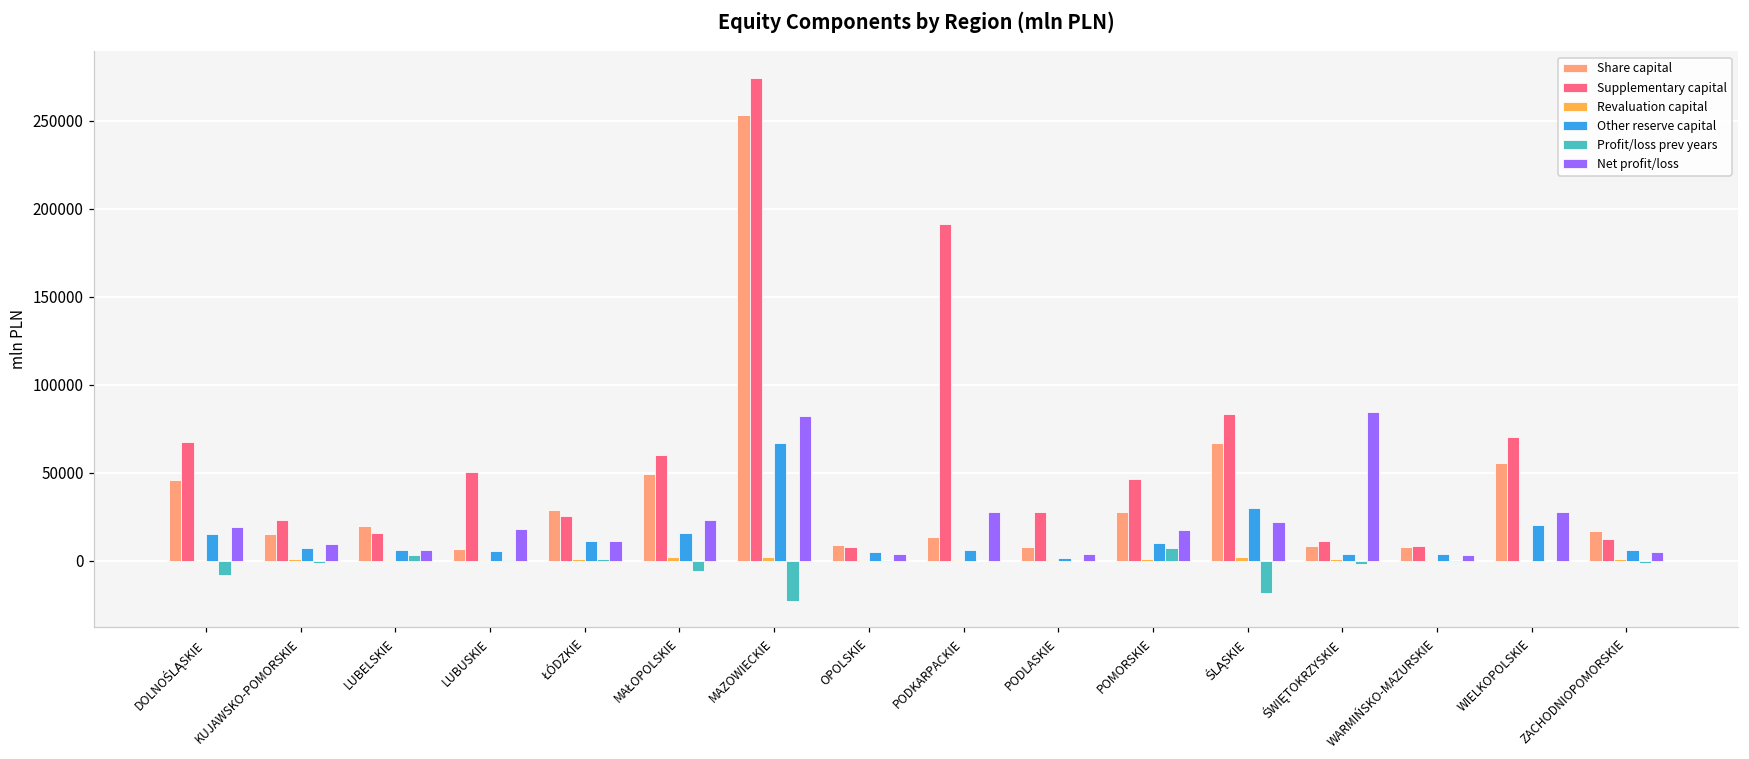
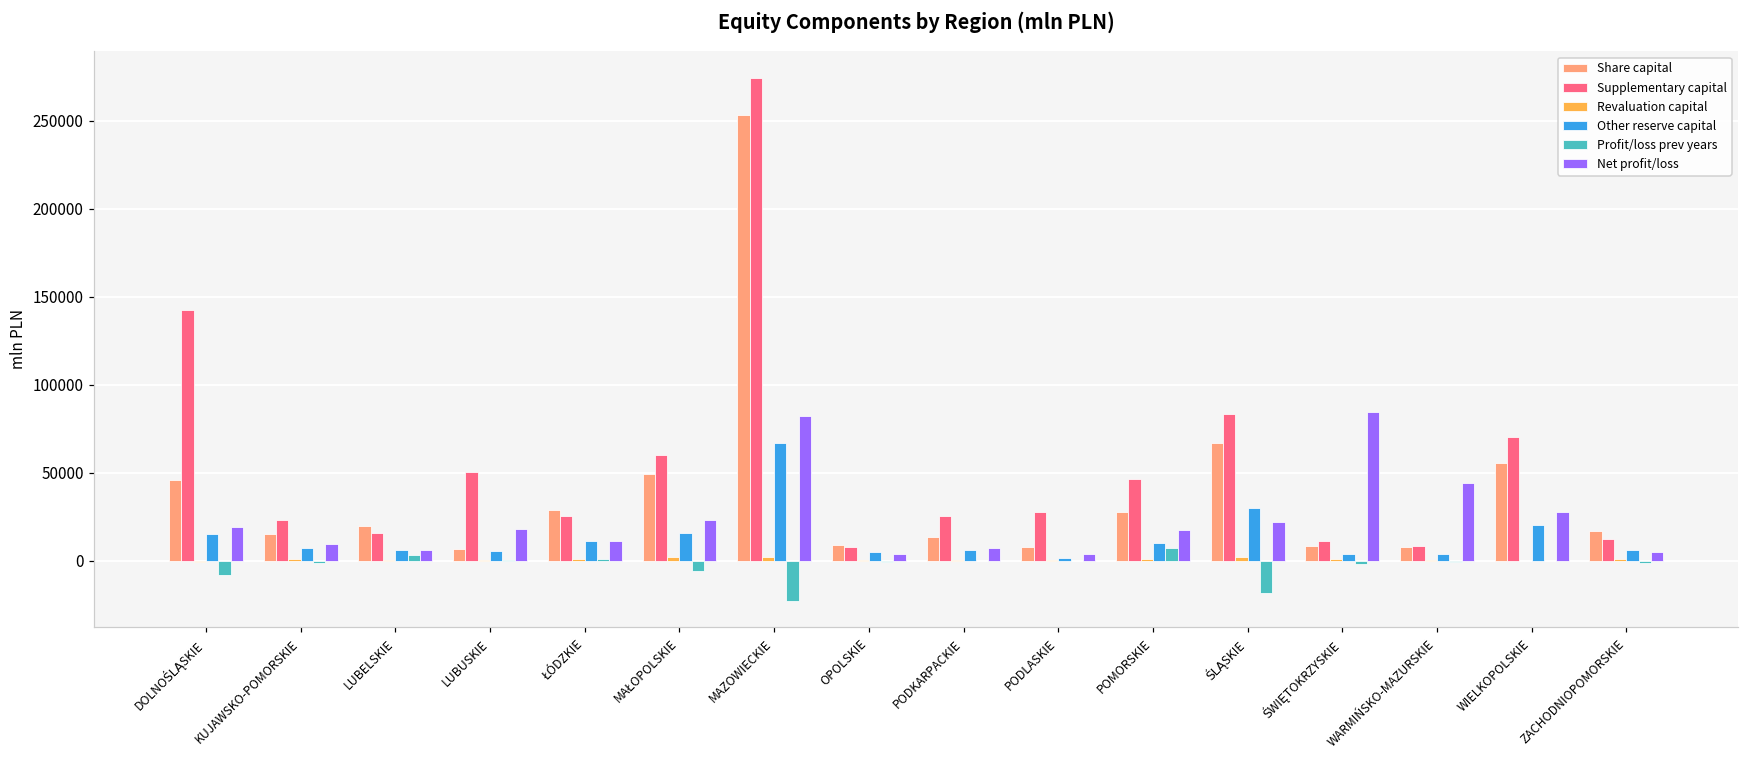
  {
    "Supplementary capital": {
-     "DOLNOŚLĄSKIE": 67000,
+     "DOLNOŚLĄSKIE": 143000,
      "KUJAWSKO-POMORSKIE": 23000,
      "LUBELSKIE": 16000,
      "LUBUSKIE": 50000,
      "ŁÓDZKIE": 25000,
      "MAŁOPOLSKIE": 60000,
      "MAZOWIECKIE": 274000,
      "OPOLSKIE": 8000,
-     "PODKARPACKIE": 191000,
+     "PODKARPACKIE": 25000,
      "PODLASKIE": 28000,
      "POMORSKIE": 47000,
      "ŚLĄSKIE": 83000,
      "ŚWIĘTOKRZYSKIE": 11000,
      "WARMIŃSKO-MAZURSKIE": 9000,
      "WIELKOPOLSKIE": 70000,
      "ZACHODNIOPOMORSKIE": 12000
    },
    "Net profit/loss": {
      "DOLNOŚLĄSKIE": 19000,
      "KUJAWSKO-POMORSKIE": 10000,
      "LUBELSKIE": 6000,
      "LUBUSKIE": 18000,
      "ŁÓDZKIE": 11000,
      "MAŁOPOLSKIE": 23000,
      "MAZOWIECKIE": 82000,
      "OPOLSKIE": 4000,
-     "PODKARPACKIE": 28000,
+     "PODKARPACKIE": 7000,
      "PODLASKIE": 4000,
      "POMORSKIE": 17000,
      "ŚLĄSKIE": 22000,
      "ŚWIĘTOKRZYSKIE": 84000,
-     "WARMIŃSKO-MAZURSKIE": 3000,
+     "WARMIŃSKO-MAZURSKIE": 44000,
      "WIELKOPOLSKIE": 28000,
      "ZACHODNIOPOMORSKIE": 5000
    }
  }
